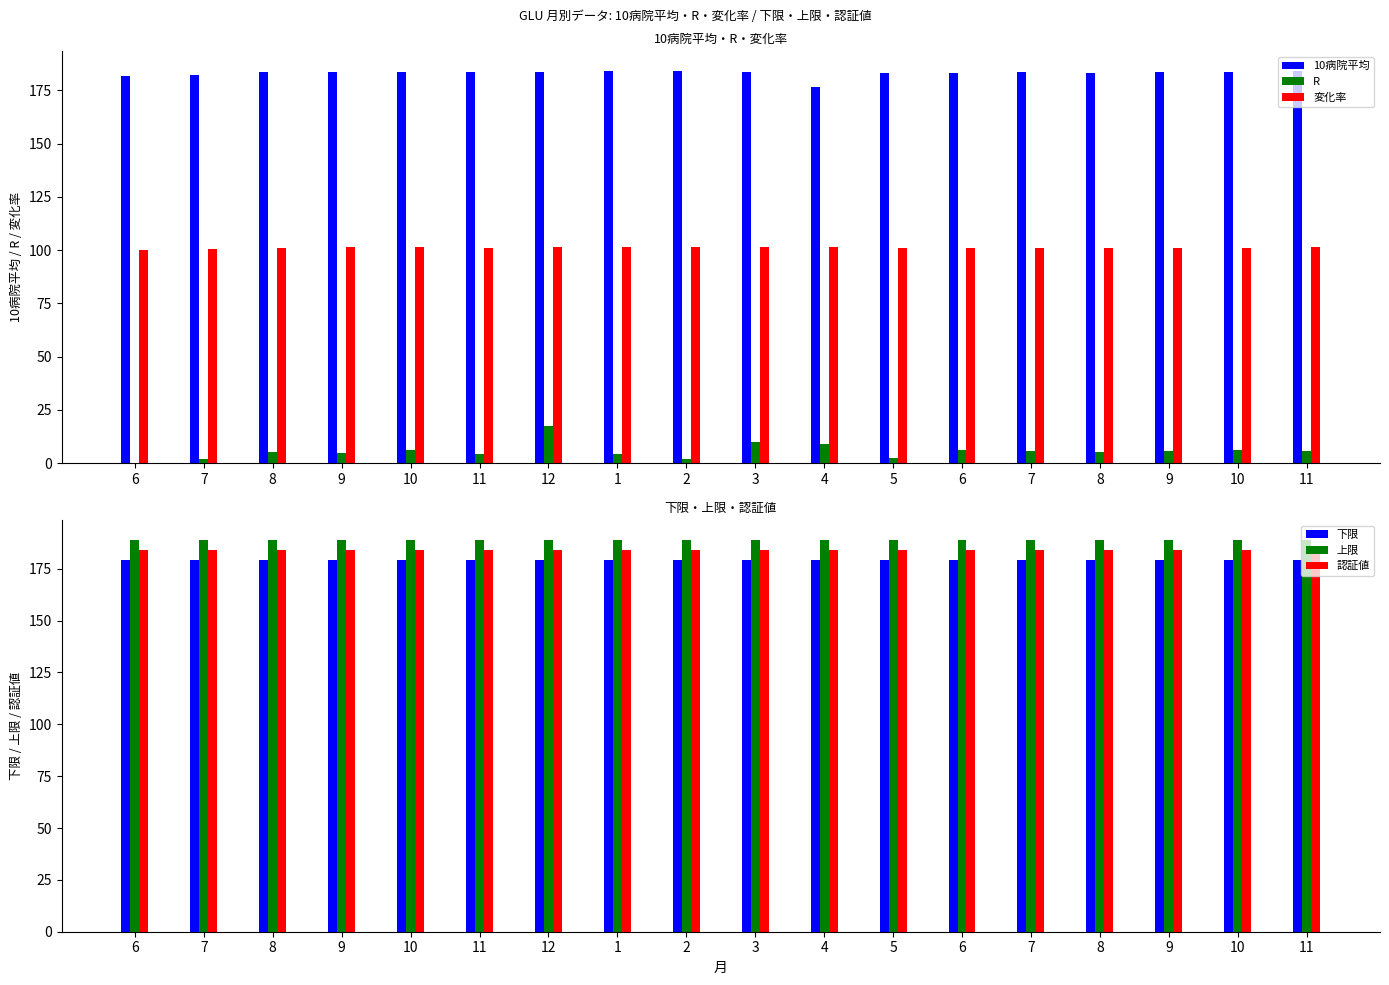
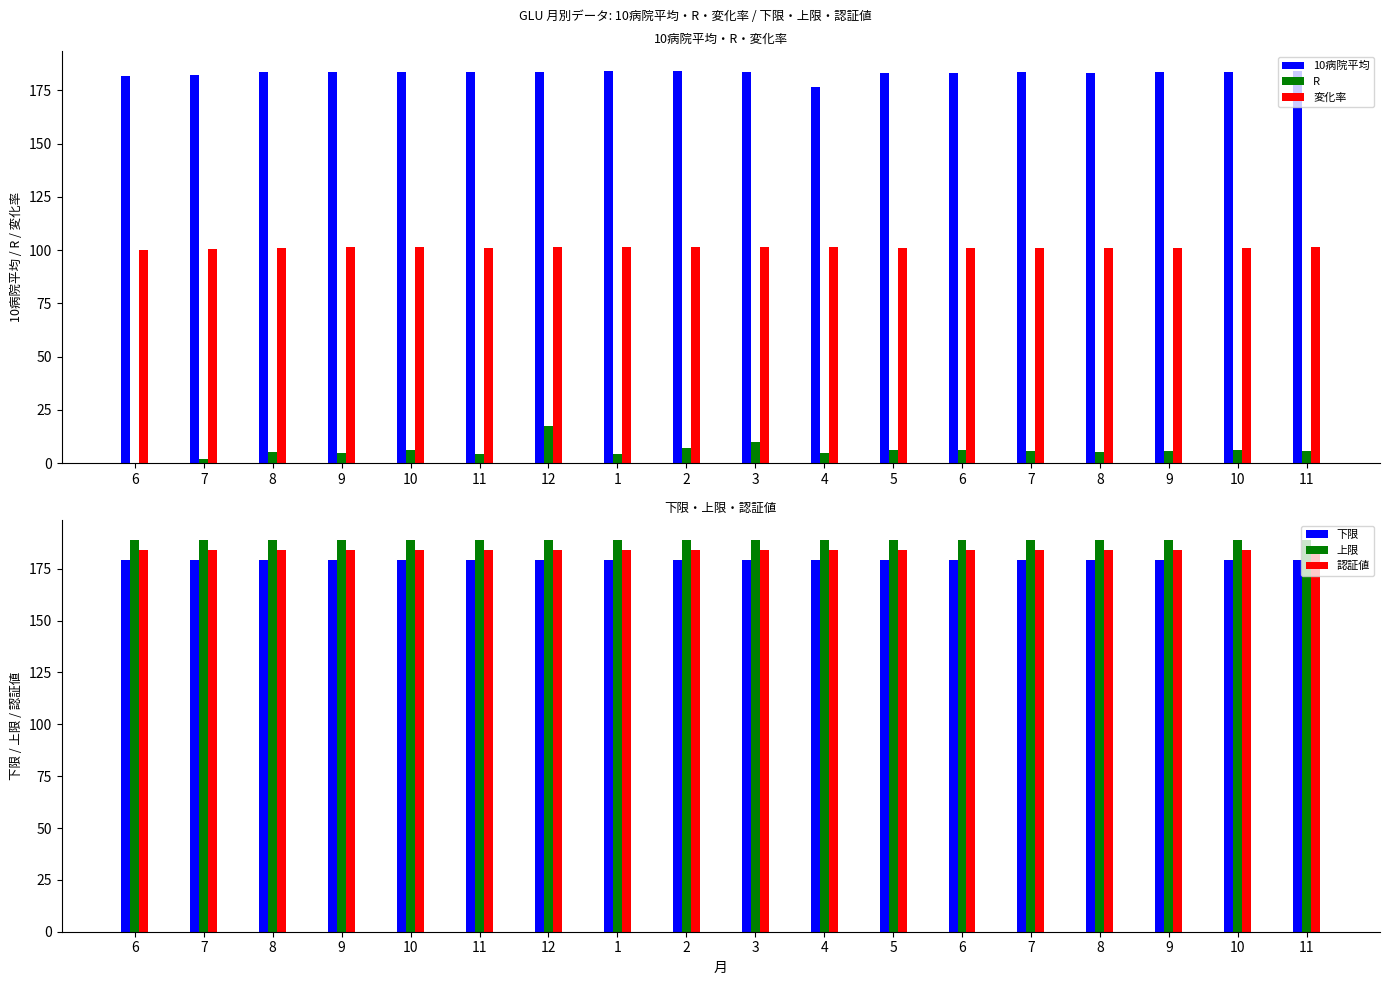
  {
    "10病院平均・R・変化率": {
      "10病院平均": {
        "12": 184,
        "1": 184,
        "2": 184,
        "3": 184,
        "4": 177,
        "5": 183
      },
      "R": {
        "12": 17,
        "1": 4,
-       "2": 2,
+       "2": 7,
        "3": 10,
-       "4": 9,
-       "5": 2
+       "4": 5,
+       "5": 6
      },
      "変化率": {
        "12": 101,
        "1": 101,
        "2": 101,
        "3": 101,
        "4": 101,
        "5": 101
      }
    },
    "下限・上限・認証値": {
      "下限": {
        "12": 179,
        "1": 179,
        "2": 179,
        "3": 179,
        "4": 179,
        "5": 179
      },
      "上限": {
        "12": 189,
        "1": 189,
        "2": 189,
        "3": 189,
        "4": 189,
        "5": 189
      },
      "認証値": {
        "12": 184,
        "1": 184,
        "2": 184,
        "3": 184,
        "4": 184,
        "5": 184
      }
    }
  }
